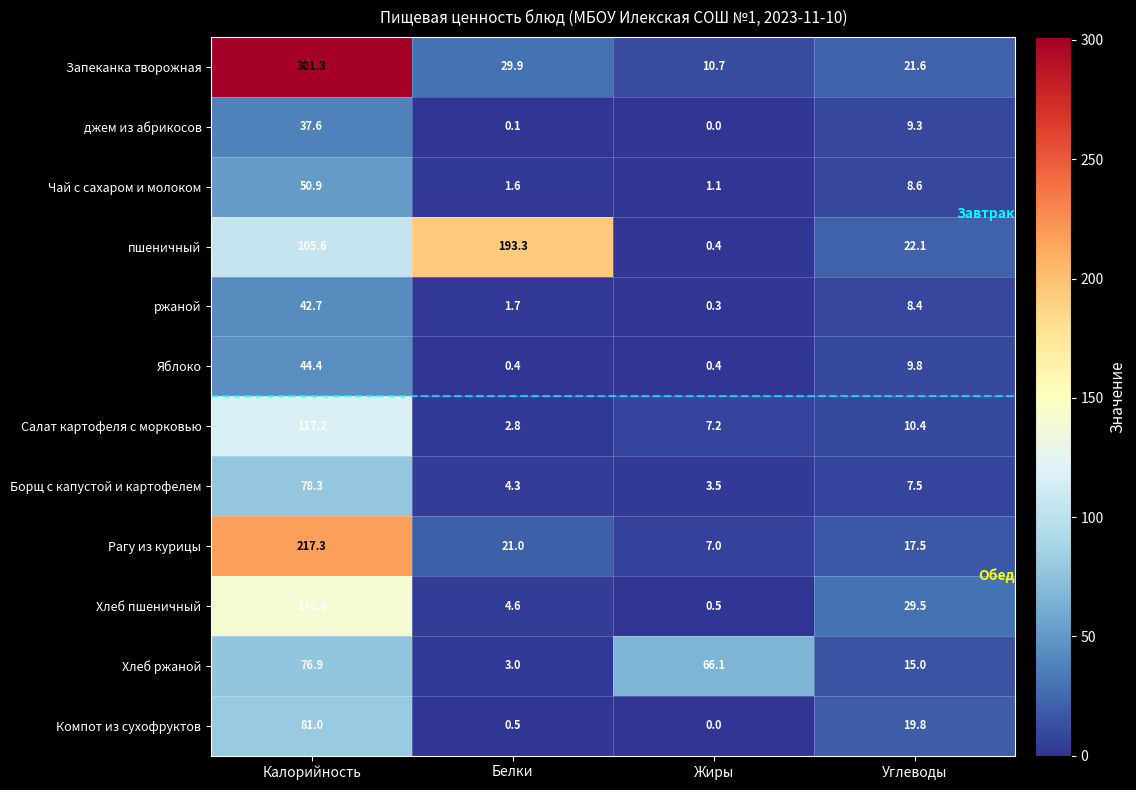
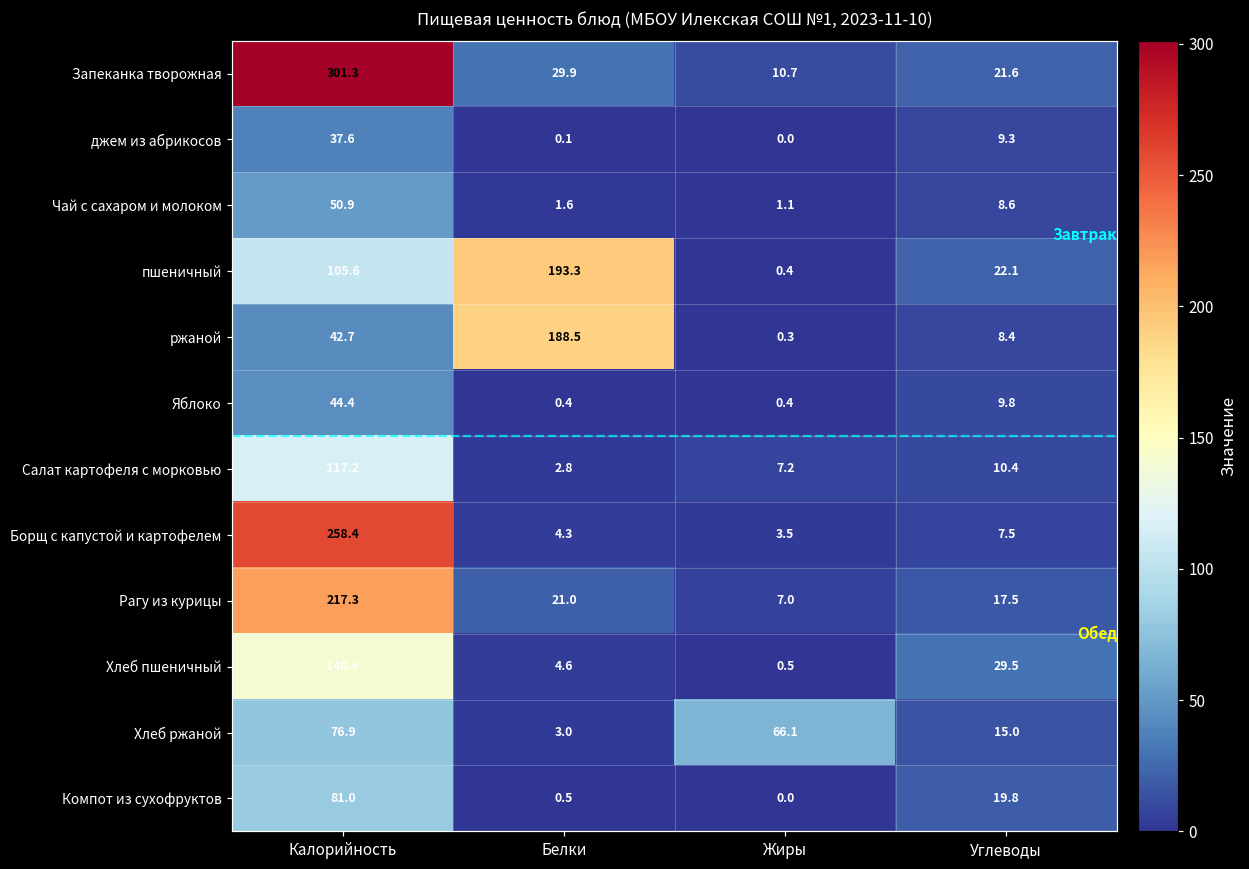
  {
    "Запеканка творожная": {
      "Калорийность": 301.3,
      "Белки": 29.9,
      "Жиры": 10.7,
      "Углеводы": 21.6
    },
    "джем из абрикосов": {
      "Калорийность": 37.6,
      "Белки": 0.1,
      "Жиры": 0.0,
      "Углеводы": 9.3
    },
    "Чай с сахаром и молоком": {
      "Калорийность": 50.9,
      "Белки": 1.6,
      "Жиры": 1.1
    },
    "пшеничный": {
      "Калорийность": 105.6,
      "Белки": 193.3,
      "Жиры": 0.4,
      "Углеводы": 22.1
    },
    "ржаной": {
      "Калорийность": 42.7,
-     "Белки": 1.7,
+     "Белки": 188.5,
      "Жиры": 0.3,
      "Углеводы": 8.4
    },
    "Яблоко": {
      "Калорийность": 44.4,
      "Белки": 0.4,
      "Жиры": 0.4,
      "Углеводы": 9.8
    },
    "Салат картофеля с морковью": {
      "Белки": 2.8,
      "Жиры": 7.2,
      "Углеводы": 10.4
    },
    "Борщ с капустой и картофелем": {
-     "Калорийность": 78.3,
+     "Калорийность": 258.4,
      "Белки": 4.3,
      "Жиры": 3.5,
      "Углеводы": 7.5
    },
    "Рагу из курицы": {
      "Калорийность": 217.3,
      "Белки": 21.0,
      "Жиры": 7.0
    },
    "Хлеб пшеничный": {
      "Белки": 4.6,
      "Жиры": 0.5
    },
    "Хлеб ржаной": {
      "Калорийность": 76.9,
      "Белки": 3.0,
      "Жиры": 66.1,
      "Углеводы": 15.0
    },
    "Компот из сухофруктов": {
      "Калорийность": 81.0,
      "Белки": 0.5,
      "Жиры": 0.0,
      "Углеводы": 19.8
    }
  }
